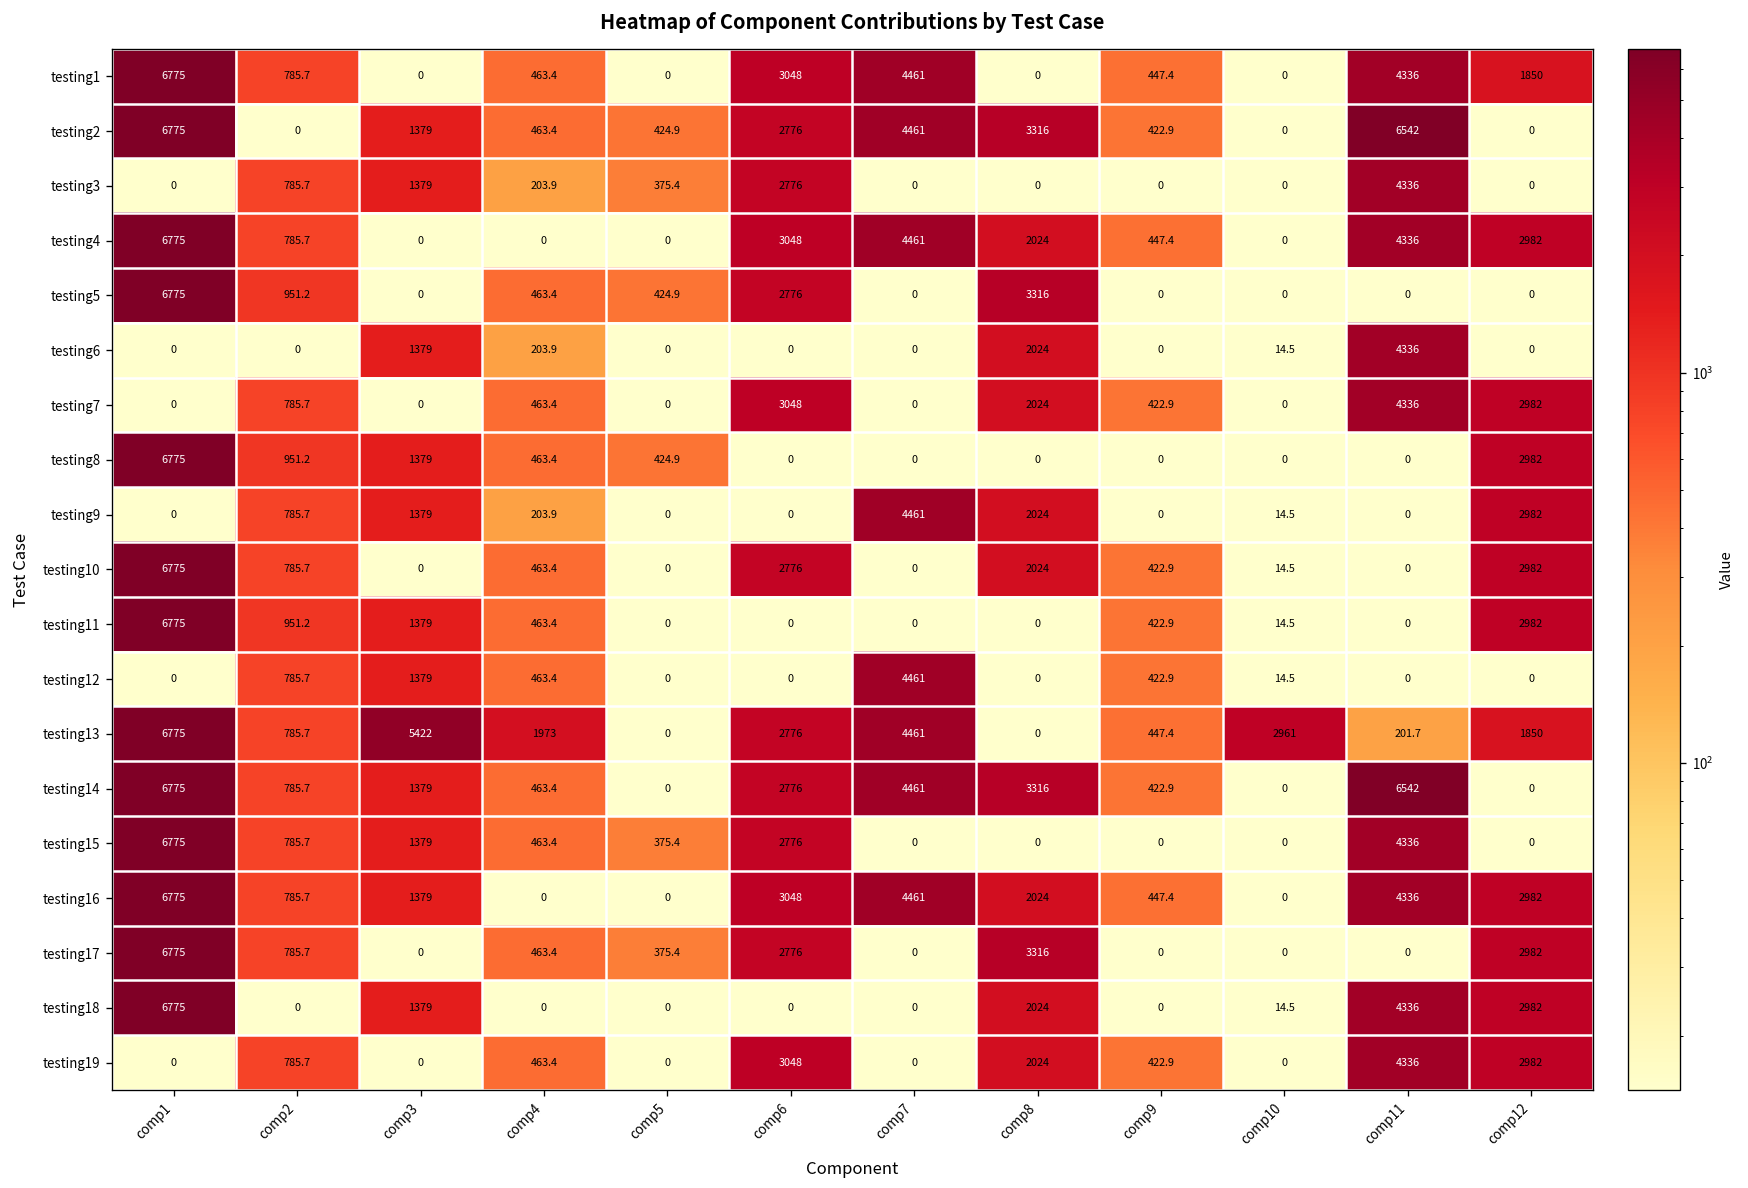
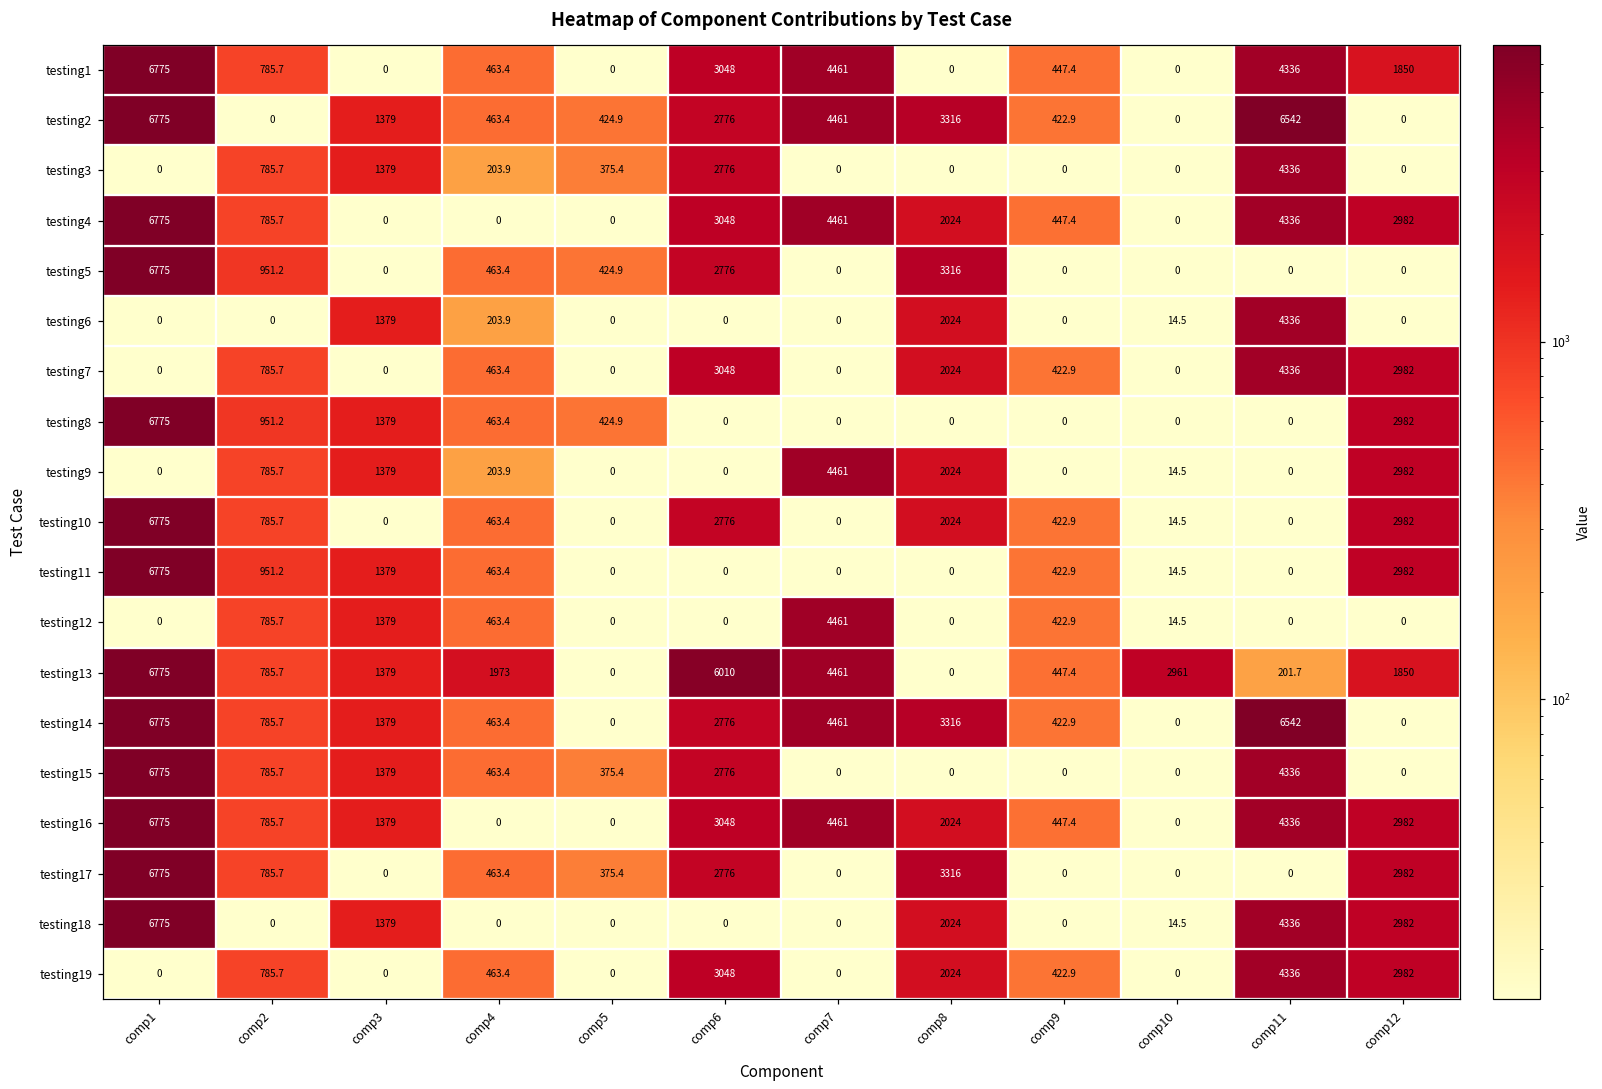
  {
    "testing13": {
      "comp1": 6775,
      "comp2": 785.7,
-     "comp3": 5422,
+     "comp3": 1379,
      "comp4": 1973,
      "comp5": 0,
-     "comp6": 2776,
+     "comp6": 6010,
      "comp7": 4461,
      "comp8": 0,
      "comp9": 447.4,
      "comp10": 2961,
      "comp11": 201.7,
      "comp12": 1850
    }
  }
